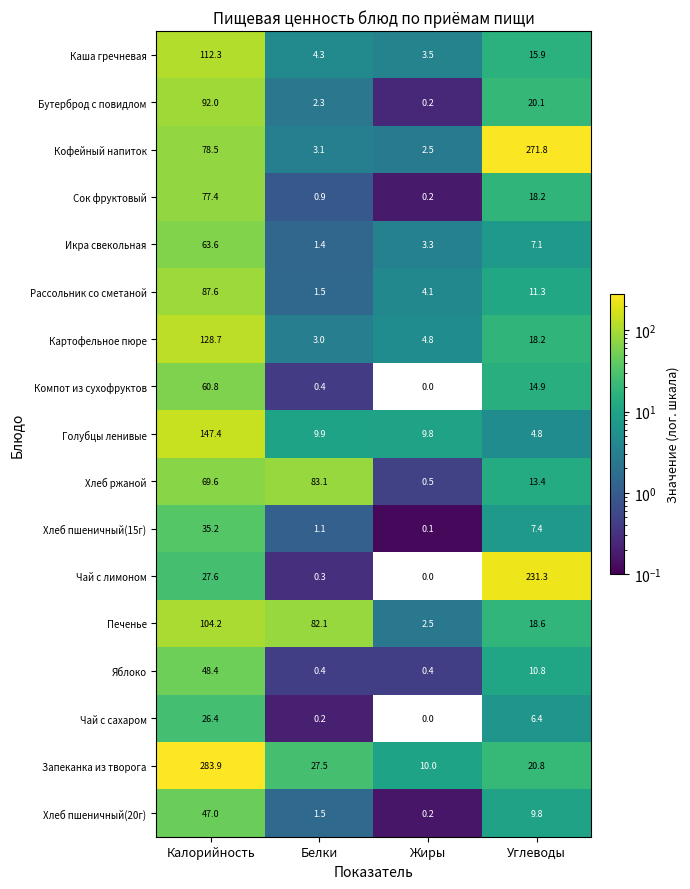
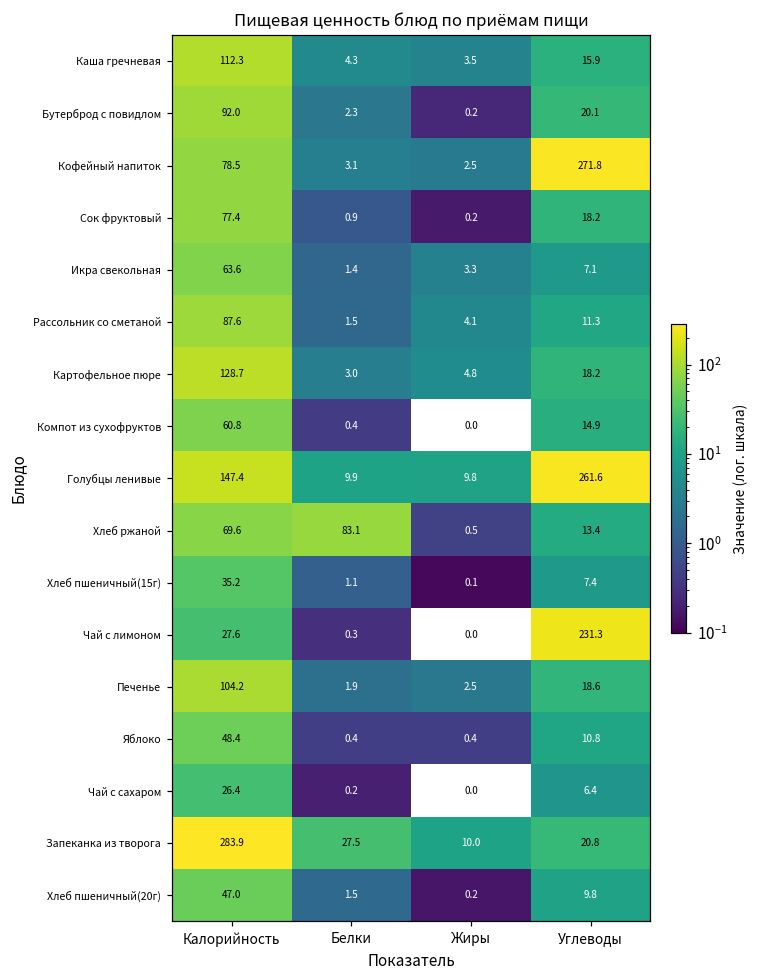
  {
    "Каша гречневая": {
      "Калорийность": 112.3,
      "Белки": 4.3,
      "Жиры": 3.5,
      "Углеводы": 15.9
    },
    "Бутерброд с повидлом": {
      "Калорийность": 92.0,
      "Белки": 2.3,
      "Жиры": 0.2,
      "Углеводы": 20.1
    },
    "Кофейный напиток": {
      "Калорийность": 78.5,
      "Белки": 3.1,
      "Жиры": 2.5,
      "Углеводы": 271.8
    },
    "Сок фруктовый": {
      "Калорийность": 77.4,
      "Белки": 0.9,
      "Жиры": 0.2,
      "Углеводы": 18.2
    },
    "Икра свекольная": {
      "Калорийность": 63.6,
      "Белки": 1.4,
      "Жиры": 3.3,
      "Углеводы": 7.1
    },
    "Рассольник со сметаной": {
      "Калорийность": 87.6,
      "Белки": 1.5,
      "Жиры": 4.1,
      "Углеводы": 11.3
    },
    "Картофельное пюре": {
      "Калорийность": 128.7,
      "Белки": 3.0,
      "Жиры": 4.8,
      "Углеводы": 18.2
    },
    "Компот из сухофруктов": {
      "Калорийность": 60.8,
      "Белки": 0.4,
      "Жиры": 0.0,
      "Углеводы": 14.9
    },
    "Голубцы ленивые": {
      "Калорийность": 147.4,
      "Белки": 9.9,
      "Жиры": 9.8,
-     "Углеводы": 4.8
+     "Углеводы": 261.6
    },
    "Хлеб ржаной": {
      "Калорийность": 69.6,
      "Белки": 83.1,
      "Жиры": 0.5,
      "Углеводы": 13.4
    },
    "Хлеб пшеничный(15г)": {
      "Калорийность": 35.2,
      "Белки": 1.1,
      "Жиры": 0.1,
      "Углеводы": 7.4
    },
    "Чай с лимоном": {
      "Калорийность": 27.6,
      "Белки": 0.3,
      "Жиры": 0.0,
      "Углеводы": 231.3
    },
    "Печенье": {
      "Калорийность": 104.2,
-     "Белки": 82.1,
+     "Белки": 1.9,
      "Жиры": 2.5,
      "Углеводы": 18.6
    },
    "Яблоко": {
      "Калорийность": 48.4,
      "Белки": 0.4,
      "Жиры": 0.4,
      "Углеводы": 10.8
    },
    "Чай с сахаром": {
      "Калорийность": 26.4,
      "Белки": 0.2,
      "Жиры": 0.0,
      "Углеводы": 6.4
    },
    "Запеканка из творога": {
      "Калорийность": 283.9,
      "Белки": 27.5,
      "Жиры": 10.0,
      "Углеводы": 20.8
    },
    "Хлеб пшеничный(20г)": {
      "Калорийность": 47.0,
      "Белки": 1.5,
      "Жиры": 0.2,
      "Углеводы": 9.8
    }
  }
